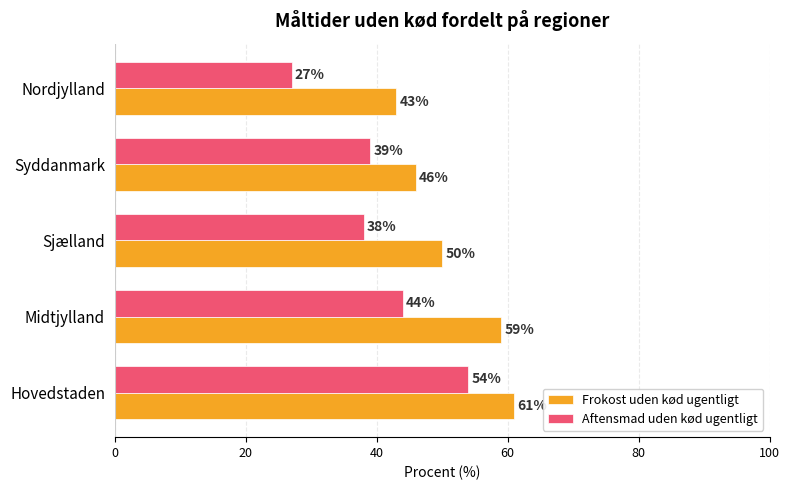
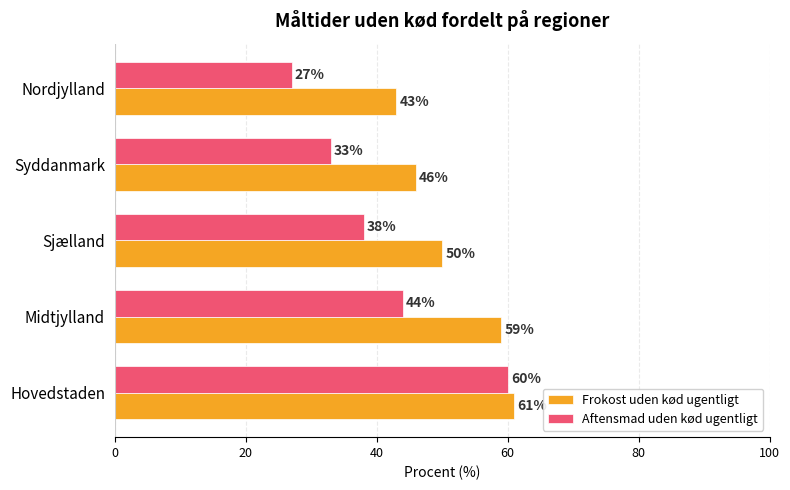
  {
    "Frokost uden kød ugentligt": {
      "Nordjylland": "43%",
      "Syddanmark": "46%",
      "Sjælland": "50%",
      "Midtjylland": "59%"
    },
    "Aftensmad uden kød ugentligt": {
      "Nordjylland": "27%",
-     "Syddanmark": "39%",
+     "Syddanmark": "33%",
      "Sjælland": "38%",
      "Midtjylland": "44%",
-     "Hovedstaden": "54%"
+     "Hovedstaden": "60%"
    }
  }
